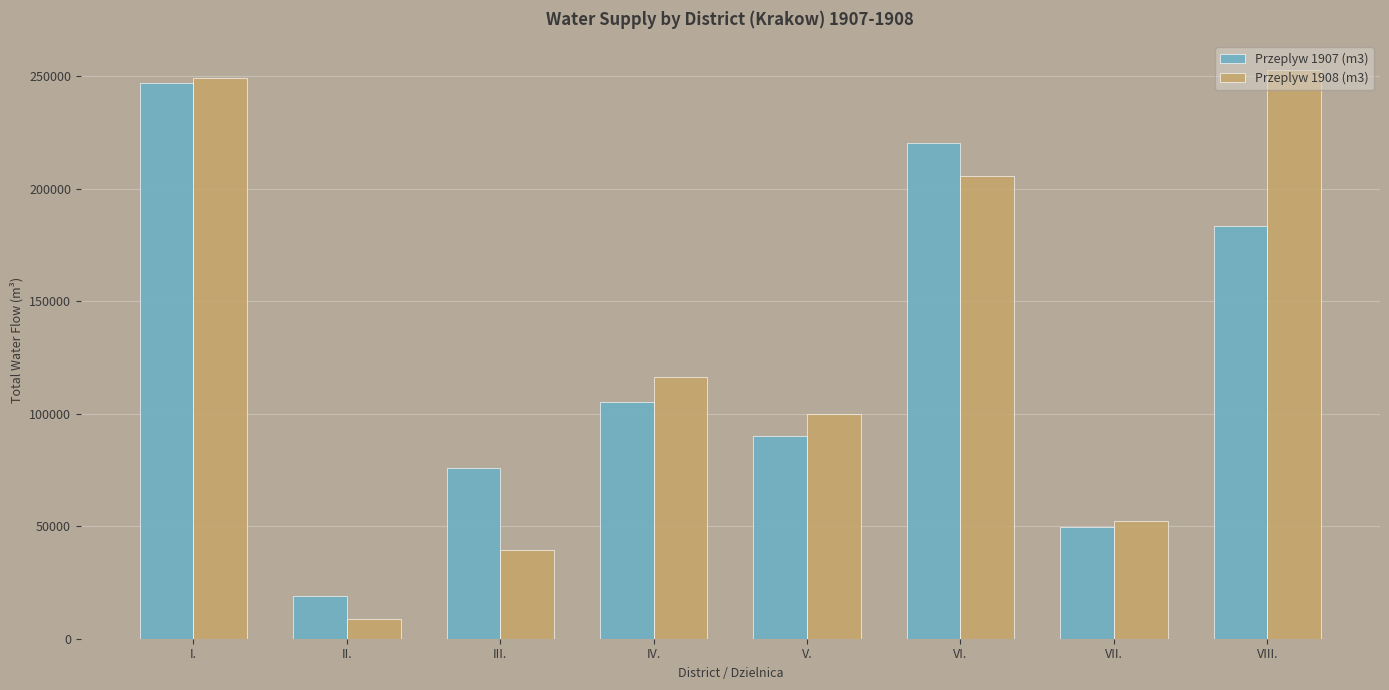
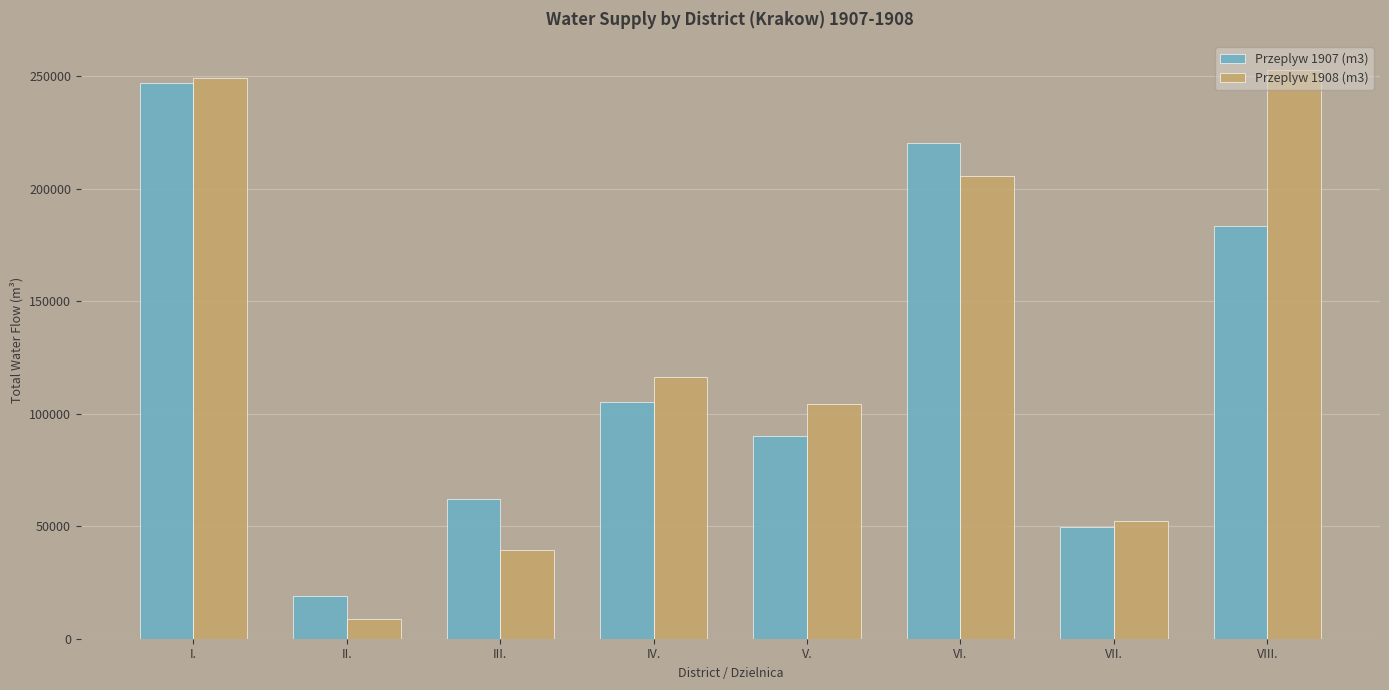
  {
    "Przeplyw 1907 (m3)": {
      "I.": 247000,
      "II.": 19000,
-     "III.": 76000,
+     "III.": 62000,
      "IV.": 105000,
      "V.": 90000,
      "VI.": 220000,
      "VII.": 50000,
      "VIII.": 183000
    },
    "Przeplyw 1908 (m3)": {
      "I.": 249000,
      "II.": 9000,
      "III.": 39000,
      "IV.": 116000,
-     "V.": 100000,
+     "V.": 104000,
      "VI.": 205000,
      "VII.": 52000
    }
  }
